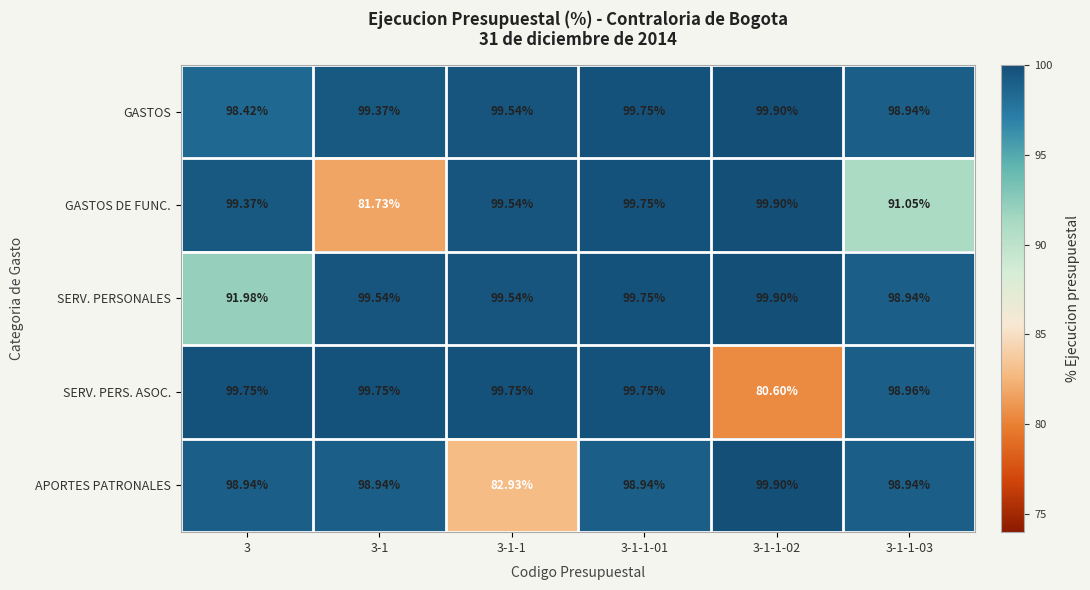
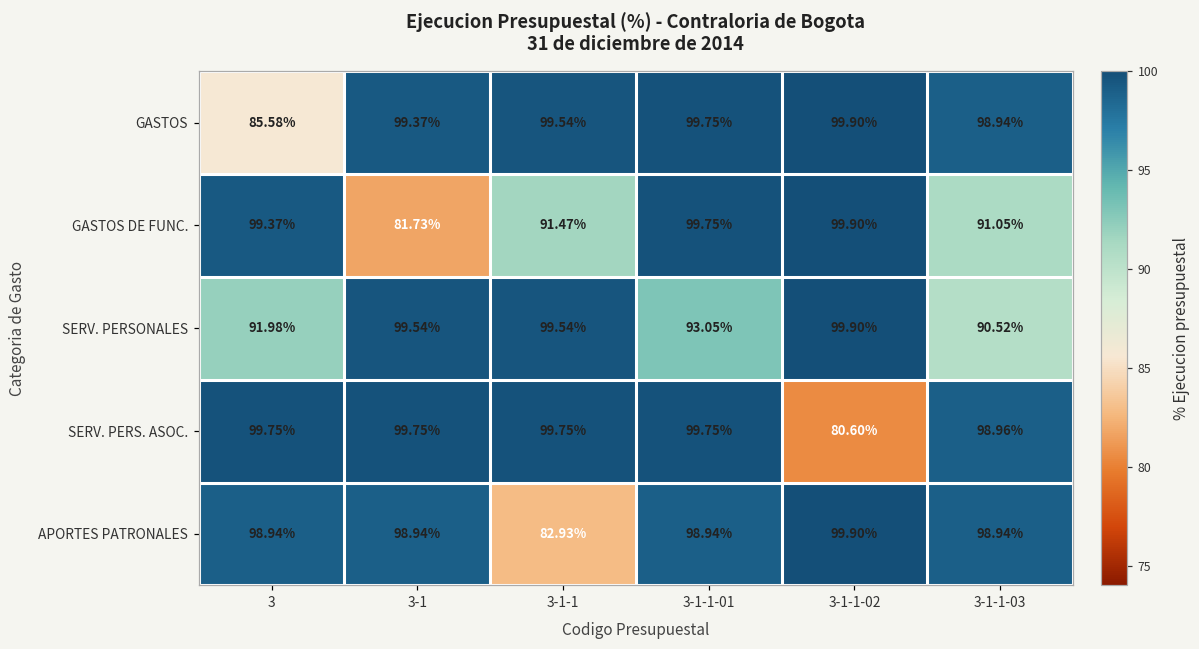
  {
    "GASTOS": {
-     "3": "98.42%",
+     "3": "85.58%",
      "3-1": "99.37%",
      "3-1-1": "99.54%",
      "3-1-1-01": "99.75%",
      "3-1-1-02": "99.90%",
      "3-1-1-03": "98.94%"
    },
    "GASTOS DE FUNC.": {
      "3": "99.37%",
      "3-1": "81.73%",
-     "3-1-1": "99.54%",
+     "3-1-1": "91.47%",
      "3-1-1-01": "99.75%",
      "3-1-1-02": "99.90%",
      "3-1-1-03": "91.05%"
    },
    "SERV. PERSONALES": {
      "3": "91.98%",
      "3-1": "99.54%",
      "3-1-1": "99.54%",
-     "3-1-1-01": "99.75%",
+     "3-1-1-01": "93.05%",
      "3-1-1-02": "99.90%",
-     "3-1-1-03": "98.94%"
+     "3-1-1-03": "90.52%"
    },
    "SERV. PERS. ASOC.": {
      "3": "99.75%",
      "3-1": "99.75%",
      "3-1-1": "99.75%",
      "3-1-1-01": "99.75%",
      "3-1-1-02": "80.60%",
      "3-1-1-03": "98.96%"
    },
    "APORTES PATRONALES": {
      "3": "98.94%",
      "3-1": "98.94%",
      "3-1-1": "82.93%",
      "3-1-1-01": "98.94%",
      "3-1-1-02": "99.90%",
      "3-1-1-03": "98.94%"
    }
  }
